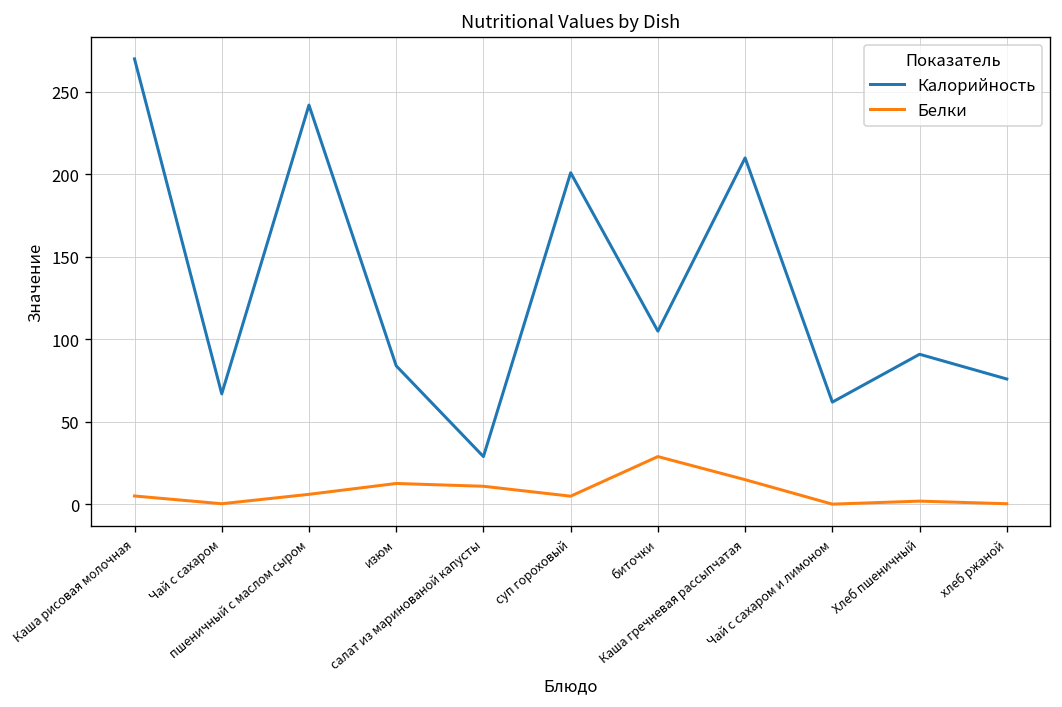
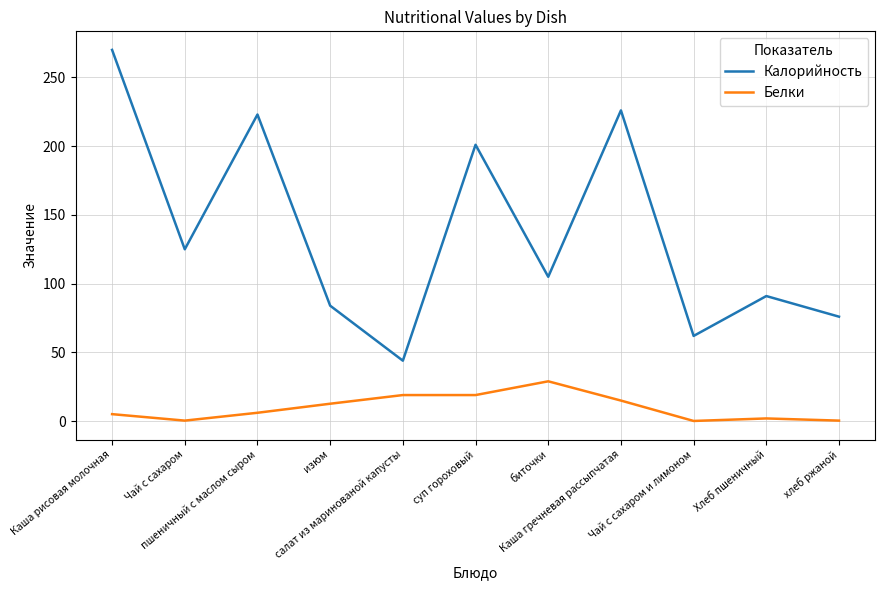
  {
    "Калорийность": {
      "Каша рисовая молочная": 270,
-     "Чай с сахаром": 67,
-     "пшеничный с маслом сыром": 242,
+     "Чай с сахаром": 125,
+     "пшеничный с маслом сыром": 223,
      "изюм": 84,
-     "салат из маринованой капусты": 29,
+     "салат из маринованой капусты": 44,
      "суп гороховый": 201,
      "биточки": 105,
-     "Каша гречневая рассыпчатая": 210,
+     "Каша гречневая рассыпчатая": 226,
      "Чай с сахаром и лимоном": 62,
      "Хлеб пшеничный": 91,
      "хлеб ржаной": 76
    },
    "Белки": {
      "Каша рисовая молочная": 5,
      "Чай с сахаром": 0,
      "пшеничный с маслом сыром": 6,
      "изюм": 13,
-     "салат из маринованой капусты": 11,
-     "суп гороховый": 5,
+     "салат из маринованой капусты": 19,
+     "суп гороховый": 19,
      "биточки": 29,
      "Каша гречневая рассыпчатая": 15,
      "Чай с сахаром и лимоном": 0,
      "Хлеб пшеничный": 2,
      "хлеб ржаной": 0
    }
  }
